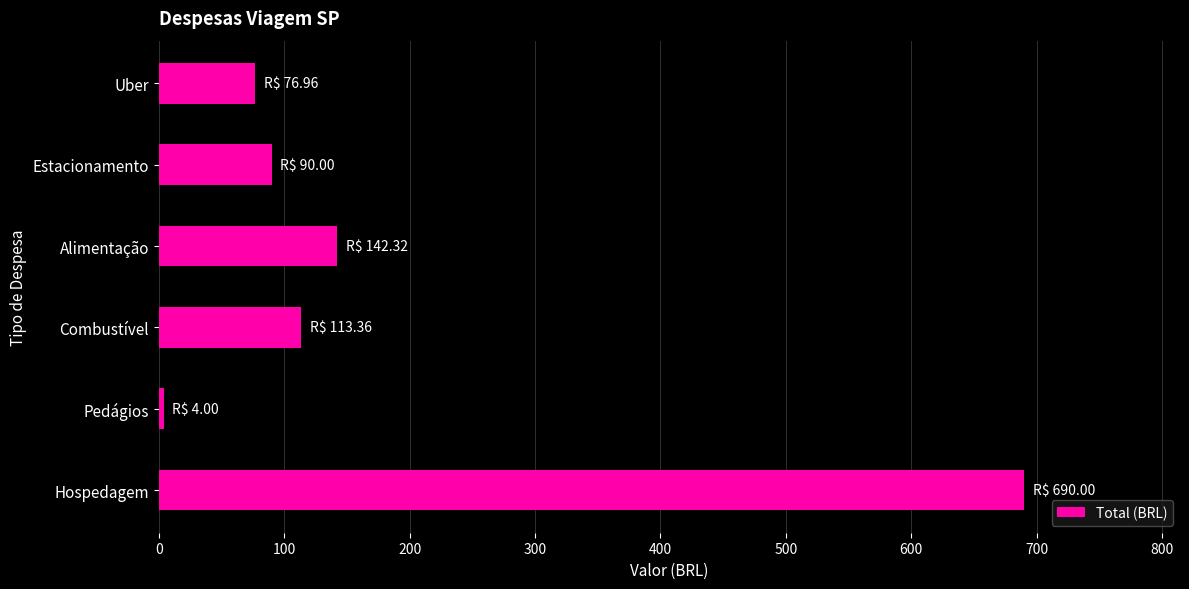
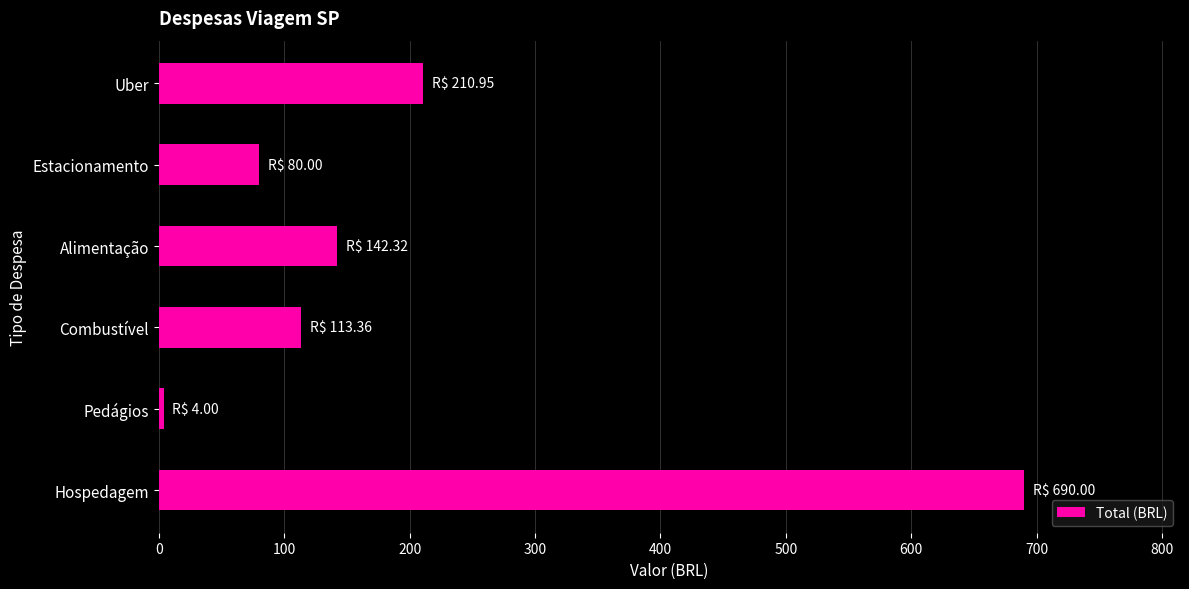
  {
-   "Uber": 76.96,
-   "Estacionamento": 90.00,
+   "Uber": 210.95,
+   "Estacionamento": 80.00,
    "Alimentação": 142.32,
    "Combustível": 113.36,
    "Pedágios": 4.00,
    "Hospedagem": 690.00
  }
